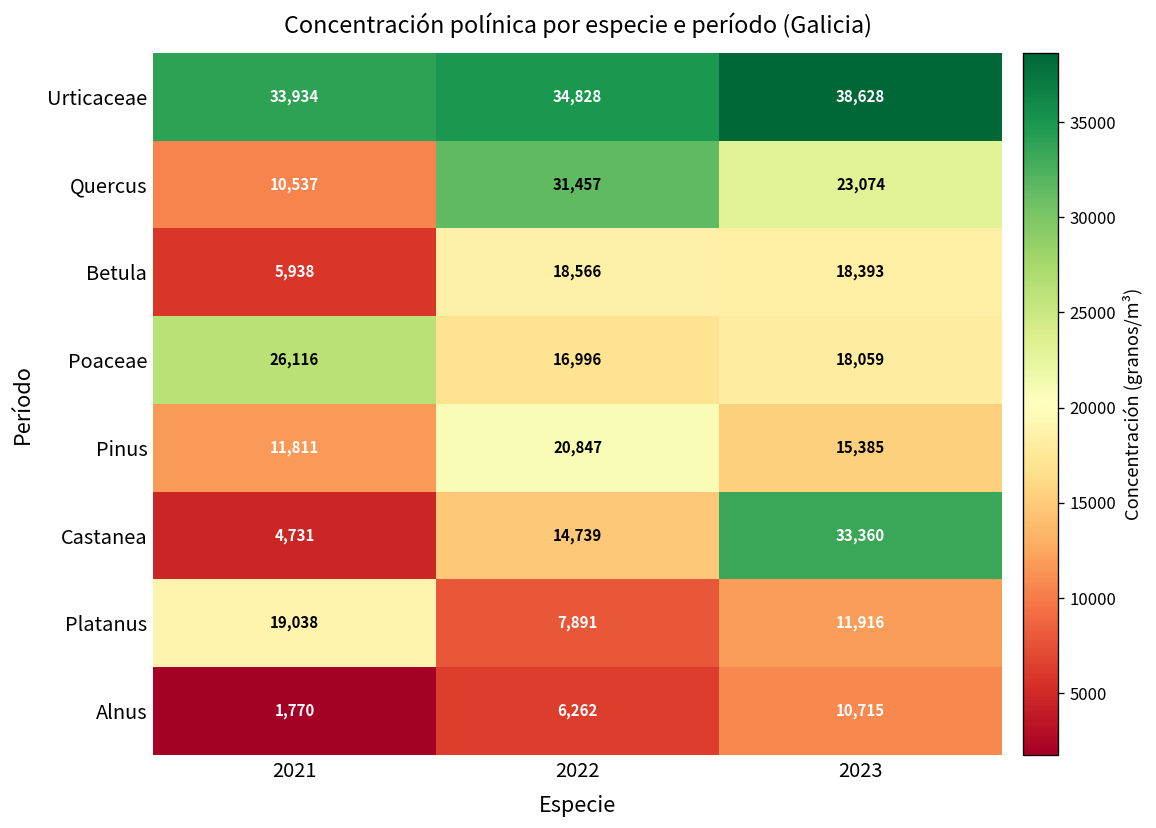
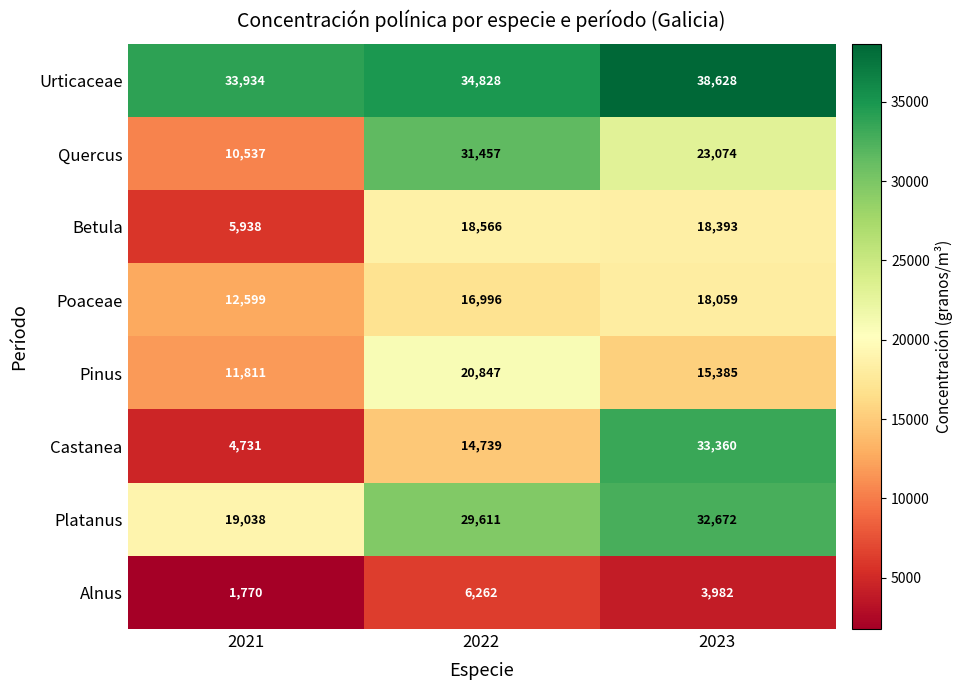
  {
    "Urticaceae": {
      "2021": "33,934",
      "2022": "34,828",
      "2023": "38,628"
    },
    "Quercus": {
      "2021": "10,537",
      "2022": "31,457",
      "2023": "23,074"
    },
    "Betula": {
      "2021": "5,938",
      "2022": "18,566",
      "2023": "18,393"
    },
    "Poaceae": {
-     "2021": "26,116",
+     "2021": "12,599",
      "2022": "16,996",
      "2023": "18,059"
    },
    "Pinus": {
      "2021": "11,811",
      "2022": "20,847",
      "2023": "15,385"
    },
    "Castanea": {
      "2021": "4,731",
      "2022": "14,739",
      "2023": "33,360"
    },
    "Platanus": {
      "2021": "19,038",
-     "2022": "7,891",
-     "2023": "11,916"
+     "2022": "29,611",
+     "2023": "32,672"
    },
    "Alnus": {
      "2021": "1,770",
      "2022": "6,262",
-     "2023": "10,715"
+     "2023": "3,982"
    }
  }
